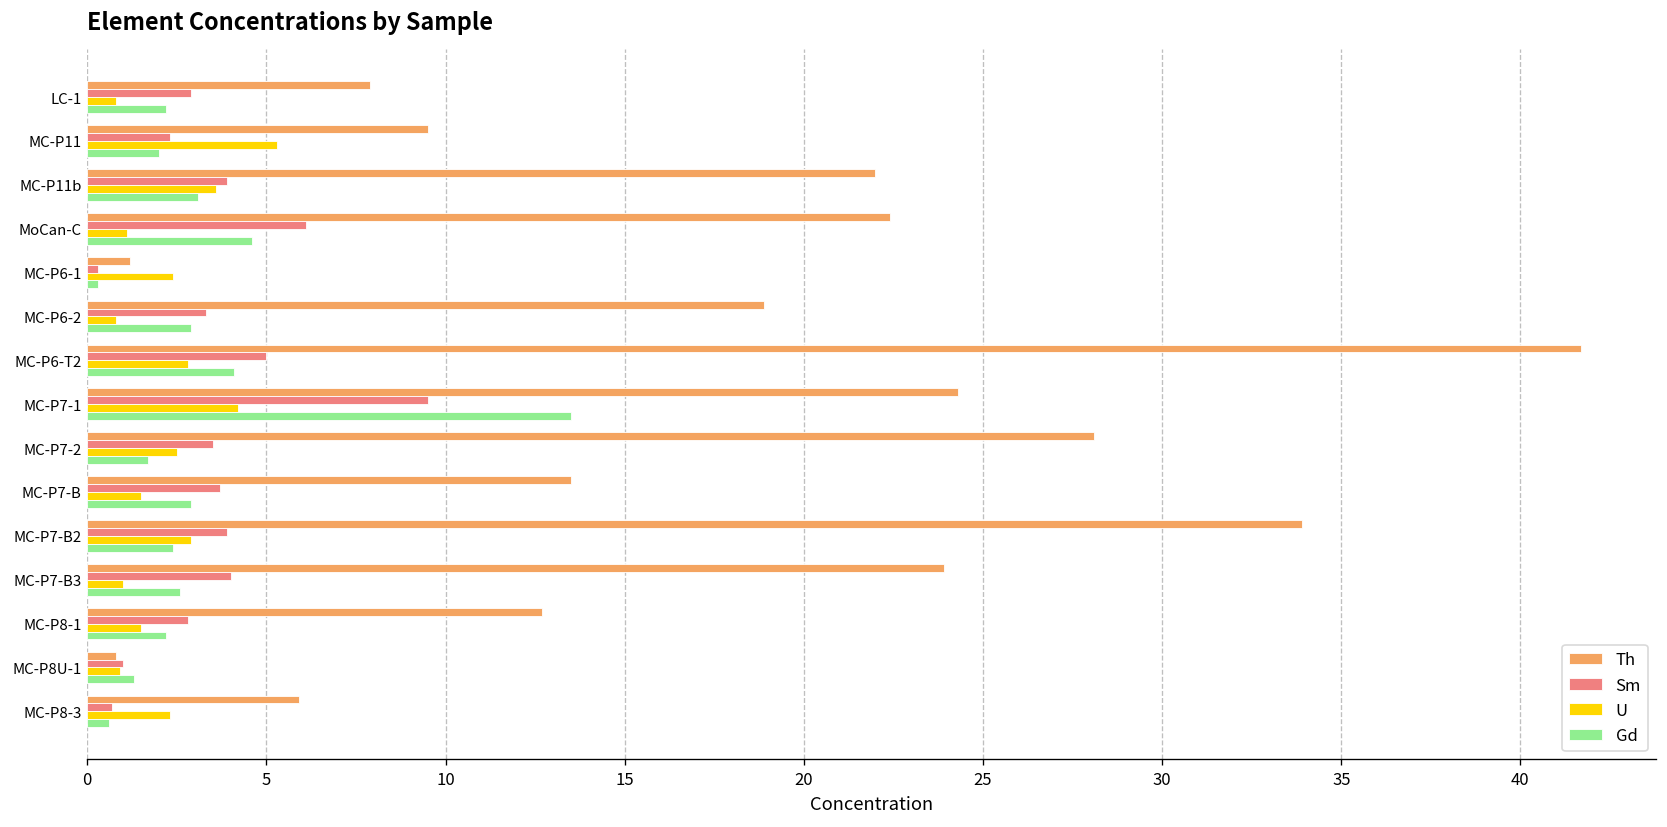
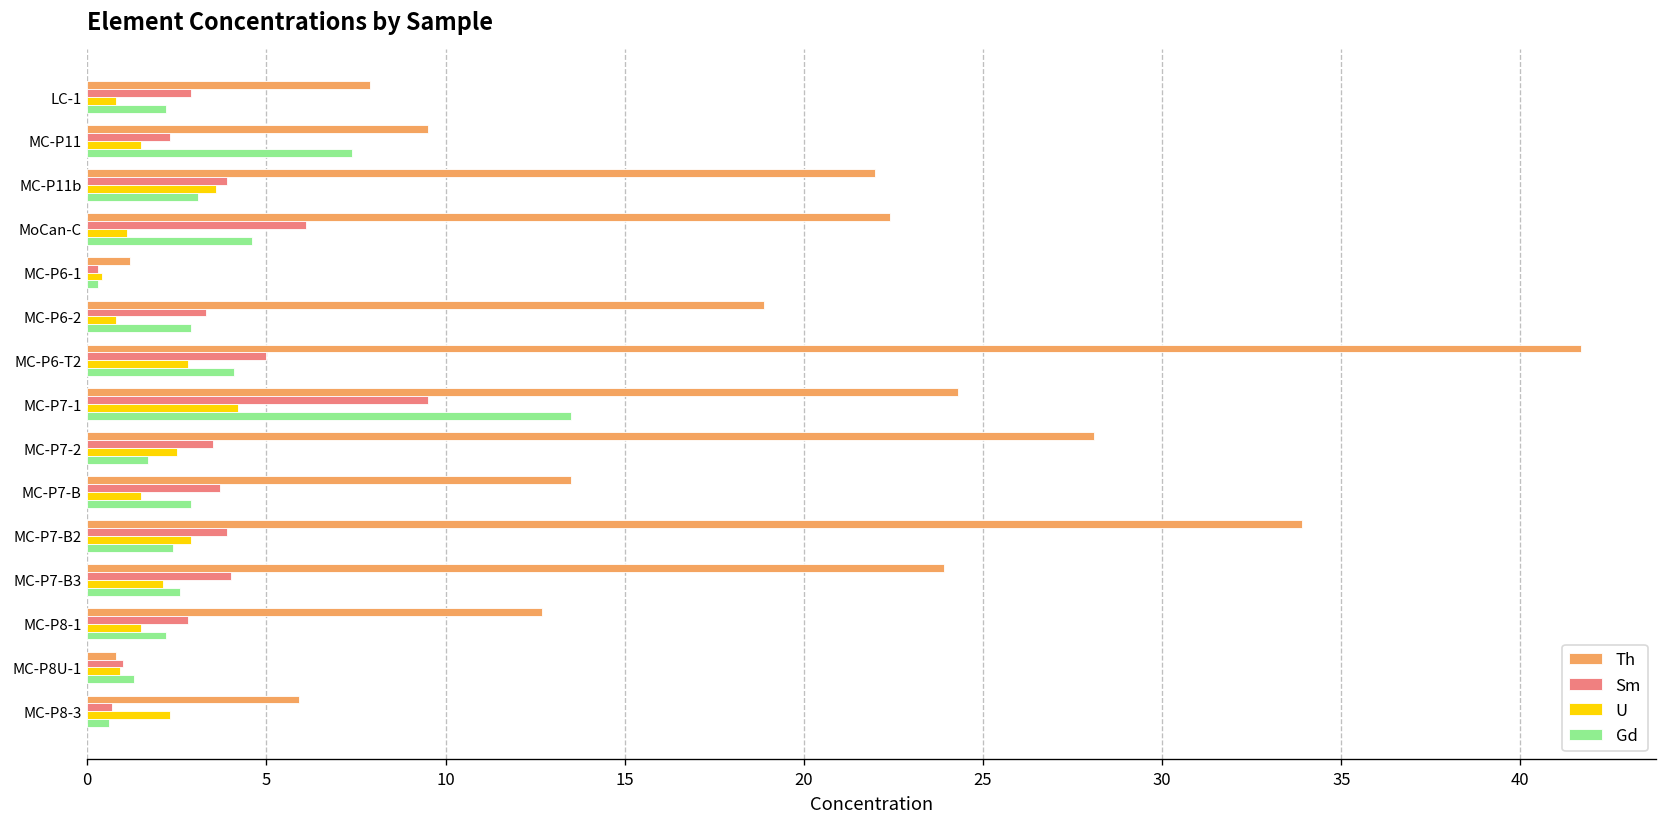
  {
    "U": {
      "LC-1": 0.8,
-     "MC-P11": 5.3,
+     "MC-P11": 1.5,
      "MC-P11b": 3.6,
      "MoCan-C": 1.1,
-     "MC-P6-1": 2.4,
+     "MC-P6-1": 0.4,
      "MC-P6-2": 0.8,
      "MC-P6-T2": 2.8,
      "MC-P7-1": 4.2,
      "MC-P7-2": 2.5,
      "MC-P7-B": 1.5,
      "MC-P7-B2": 2.9,
-     "MC-P7-B3": 1.0,
+     "MC-P7-B3": 2.1,
      "MC-P8-1": 1.5,
      "MC-P8U-1": 0.9,
      "MC-P8-3": 2.3
    },
    "Gd": {
      "LC-1": 2.2,
-     "MC-P11": 2.0,
+     "MC-P11": 7.4,
      "MC-P11b": 3.1,
      "MoCan-C": 4.6,
      "MC-P6-1": 0.3,
      "MC-P6-2": 2.9,
      "MC-P6-T2": 4.1,
      "MC-P7-1": 13.5,
      "MC-P7-2": 1.7,
      "MC-P7-B": 2.9,
      "MC-P7-B2": 2.4,
      "MC-P7-B3": 2.6,
      "MC-P8-1": 2.2,
      "MC-P8U-1": 1.3,
      "MC-P8-3": 0.6
    }
  }
